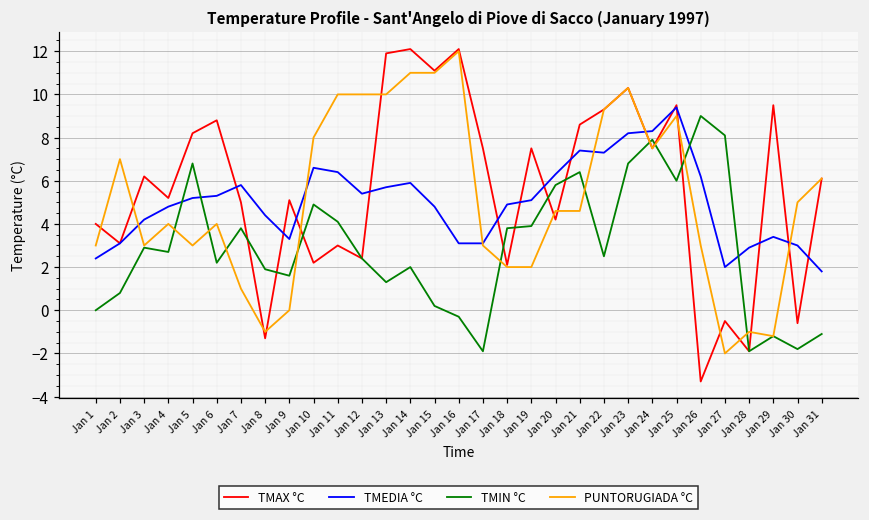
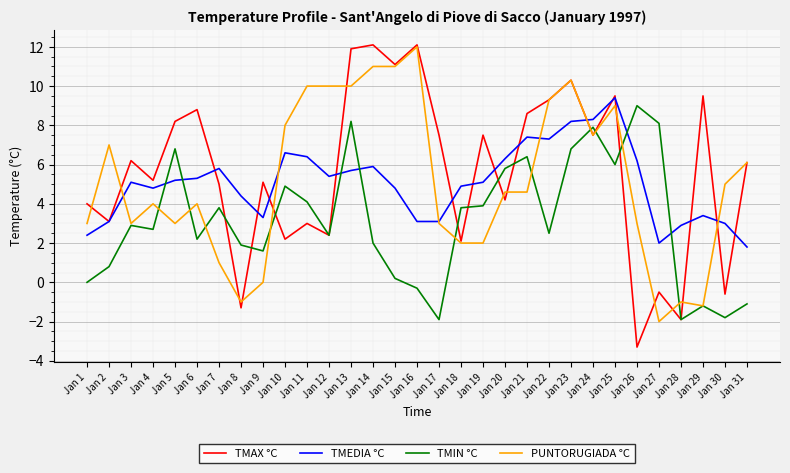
  {
    "TMAX °C": {
      "Jan 1": 4.0,
      "Jan 3": 6.2,
      "Jan 4": 5.2,
      "Jan 5": 8.2,
      "Jan 6": 8.8,
      "Jan 7": 5.0,
      "Jan 8": -1.3,
      "Jan 9": 5.1,
      "Jan 10": 2.2,
      "Jan 11": 3.0,
      "Jan 13": 11.9,
      "Jan 14": 12.1,
      "Jan 17": 7.5,
      "Jan 19": 7.5,
      "Jan 20": 4.2,
      "Jan 21": 8.6,
      "Jan 26": -3.3,
      "Jan 27": -0.5,
      "Jan 29": 9.5,
      "Jan 30": -0.6
    },
    "TMEDIA °C": {
      "Jan 1": 2.4,
-     "Jan 3": 4.2,
+     "Jan 3": 5.1,
      "Jan 4": 4.8,
      "Jan 5": 5.2,
      "Jan 6": 5.3,
      "Jan 7": 5.8,
      "Jan 8": 4.4,
      "Jan 9": 3.3,
      "Jan 10": 6.6,
      "Jan 11": 6.4,
      "Jan 12": 5.4,
      "Jan 13": 5.7,
      "Jan 14": 5.9,
      "Jan 15": 4.8,
      "Jan 16": 3.1,
      "Jan 18": 4.9,
      "Jan 19": 5.1,
      "Jan 20": 6.3,
      "Jan 21": 7.4,
      "Jan 22": 7.3,
      "Jan 23": 8.2,
      "Jan 24": 8.3,
      "Jan 26": 6.2,
      "Jan 27": 2.0,
      "Jan 28": 2.9,
      "Jan 29": 3.4,
      "Jan 30": 3.0,
      "Jan 31": 1.8
    },
    "TMIN °C": {
      "Jan 1": 0.0,
      "Jan 2": 0.8,
      "Jan 4": 2.7,
      "Jan 5": 6.8,
      "Jan 6": 2.2,
      "Jan 7": 3.8,
      "Jan 8": 1.9,
      "Jan 9": 1.6,
      "Jan 10": 4.9,
      "Jan 11": 4.1,
-     "Jan 13": 1.3,
+     "Jan 13": 8.2,
      "Jan 14": 2.0,
      "Jan 15": 0.2,
      "Jan 16": -0.3,
      "Jan 17": -1.9,
      "Jan 18": 3.8,
      "Jan 19": 3.9,
      "Jan 20": 5.8,
      "Jan 21": 6.4,
      "Jan 22": 2.5,
      "Jan 23": 6.8,
      "Jan 24": 7.9,
      "Jan 25": 6.0,
      "Jan 26": 9.0,
      "Jan 27": 8.1,
      "Jan 30": -1.8,
      "Jan 31": -1.1
    },
    "PUNTORUGIADA °C": {
      "Jan 1": 3.0,
      "Jan 2": 7.0,
      "Jan 4": 4.0,
      "Jan 5": 3.0,
      "Jan 6": 4.0,
      "Jan 7": 1.0,
      "Jan 8": -1.0,
      "Jan 9": 0.0,
      "Jan 10": 8.0,
      "Jan 11": 10.0,
      "Jan 12": 10.0,
      "Jan 13": 10.0,
      "Jan 14": 11.0,
      "Jan 19": 2.0,
      "Jan 20": 4.6,
      "Jan 21": 4.6,
      "Jan 25": 9.0,
      "Jan 26": 3.0,
      "Jan 27": -2.0,
      "Jan 28": -1.0,
      "Jan 30": 5.0
    }
  }
